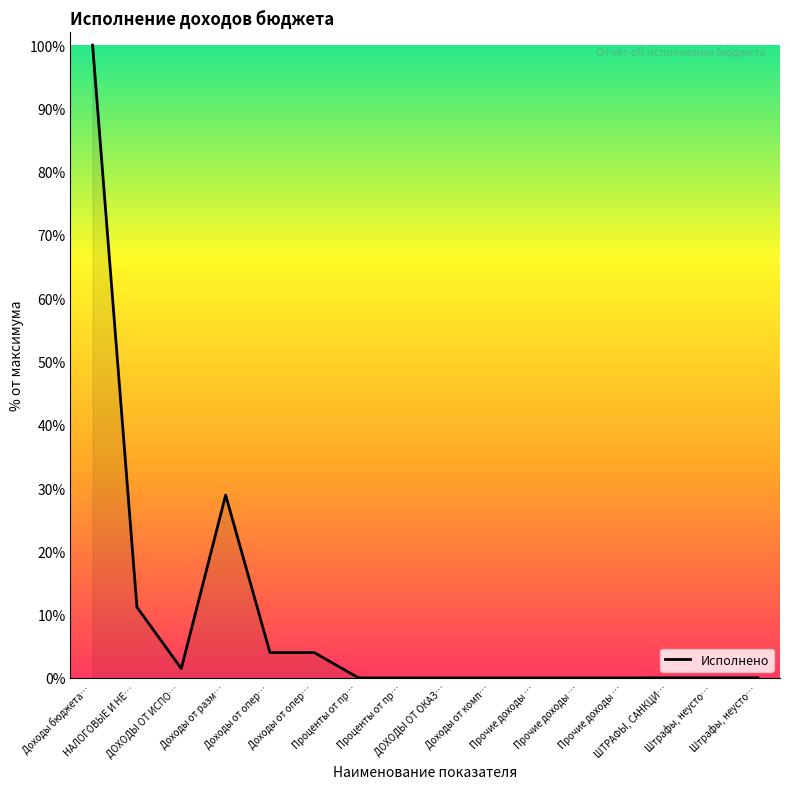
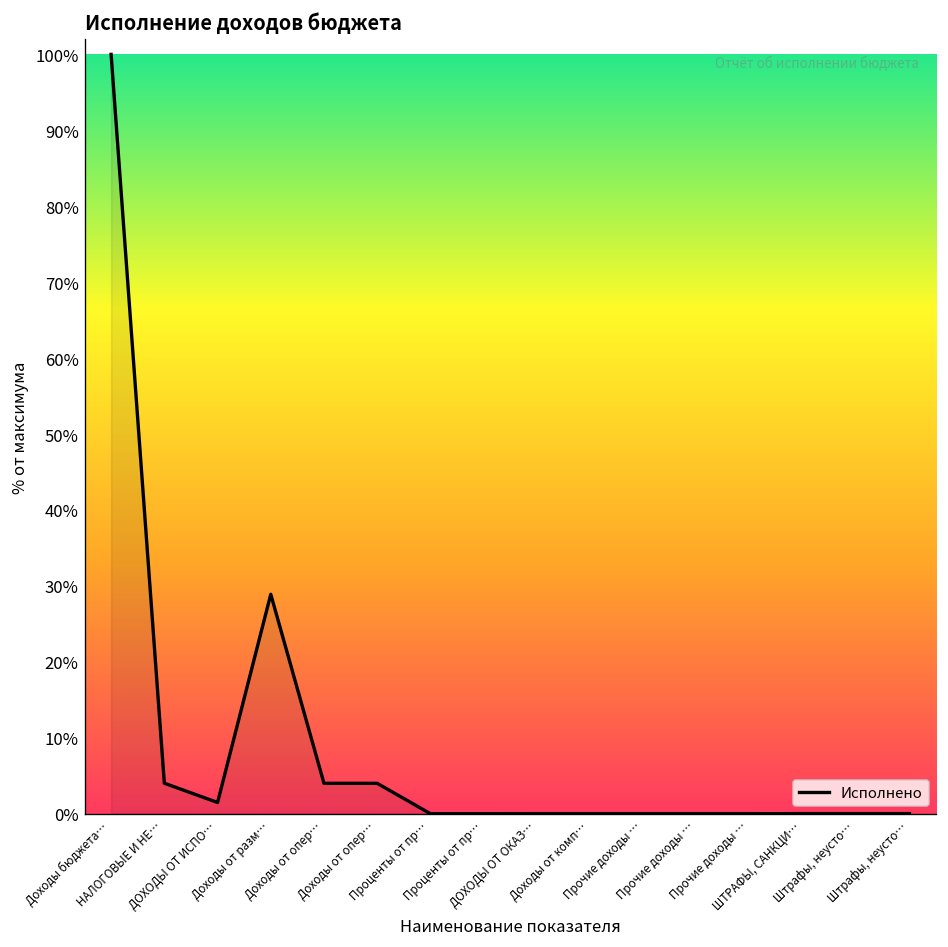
  {
    "Доходы бюджета…": "100%",
-   "НАЛОГОВЫЕ И НЕ…": "11%",
+   "НАЛОГОВЫЕ И НЕ…": "4%",
    "ДОХОДЫ ОТ ИСПО…": "1%",
    "Доходы от разм…": "29%",
    "ДОХОДЫ ОТ ОКАЗ…": "0%",
    "Доходы от комп…": "0%",
    "ШТРАФЫ, САНКЦИ…": "0%"
  }
